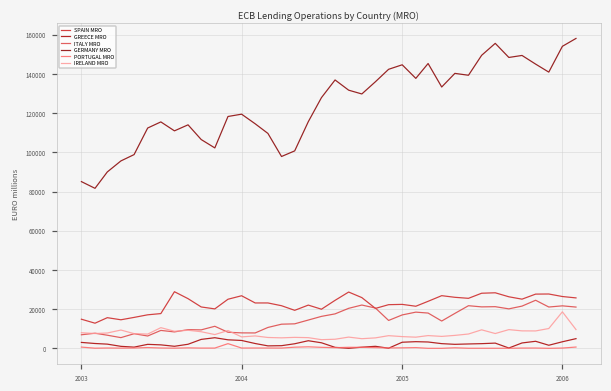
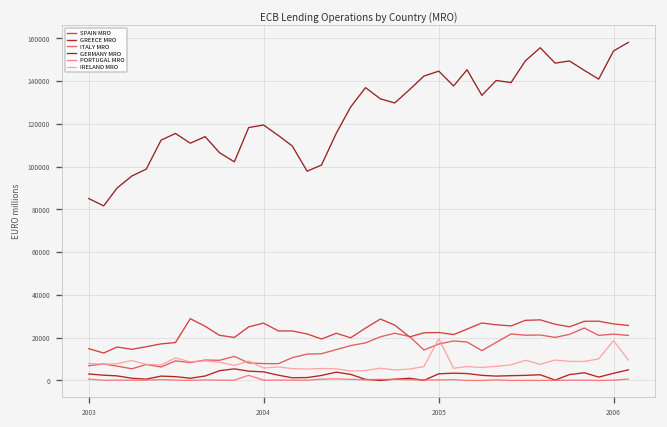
  {
    "IRELAND MRO": {
      "2004": 6000,
-     "2005": 6000,
+     "2005": 19000,
      "2006": 19000
    }
  }
